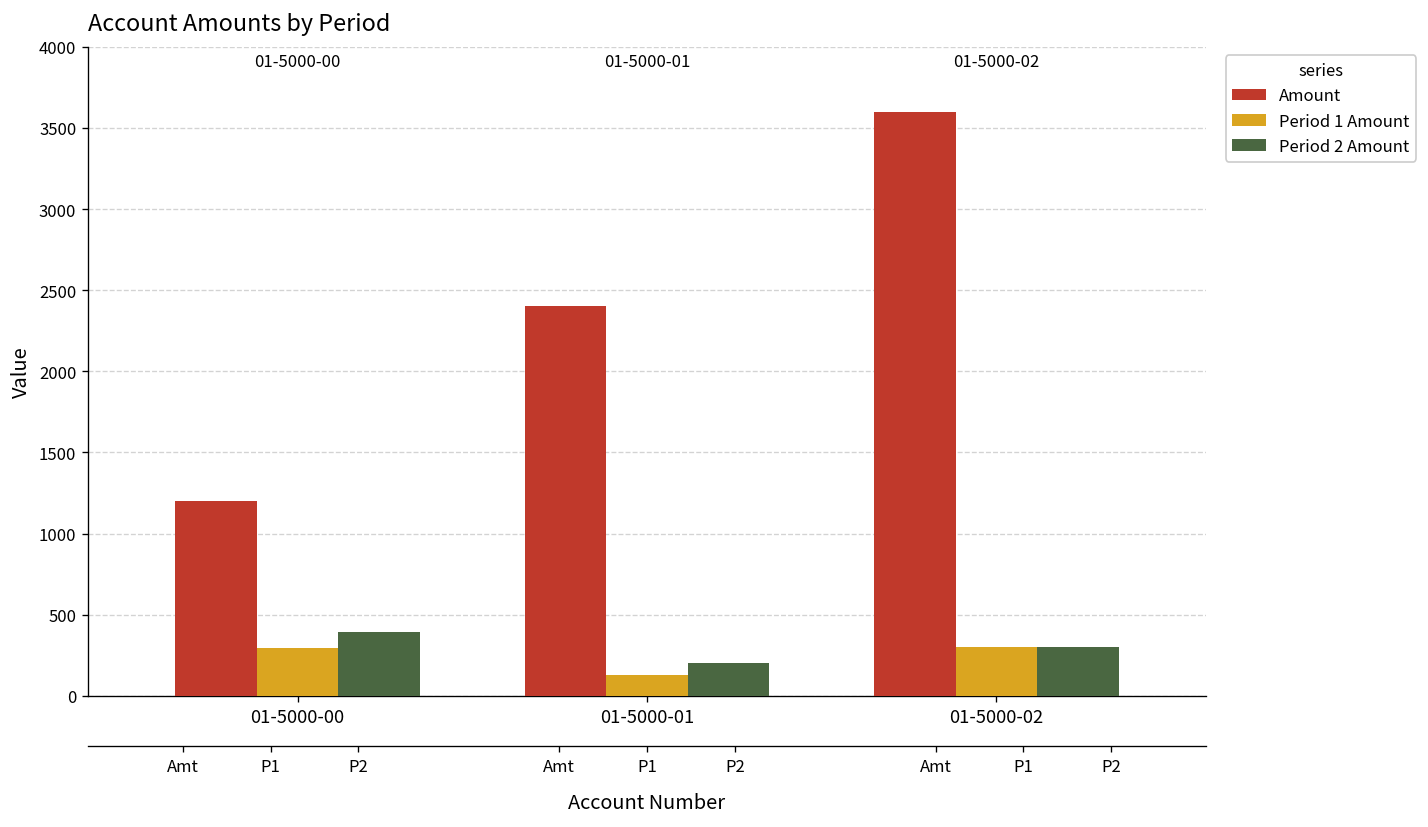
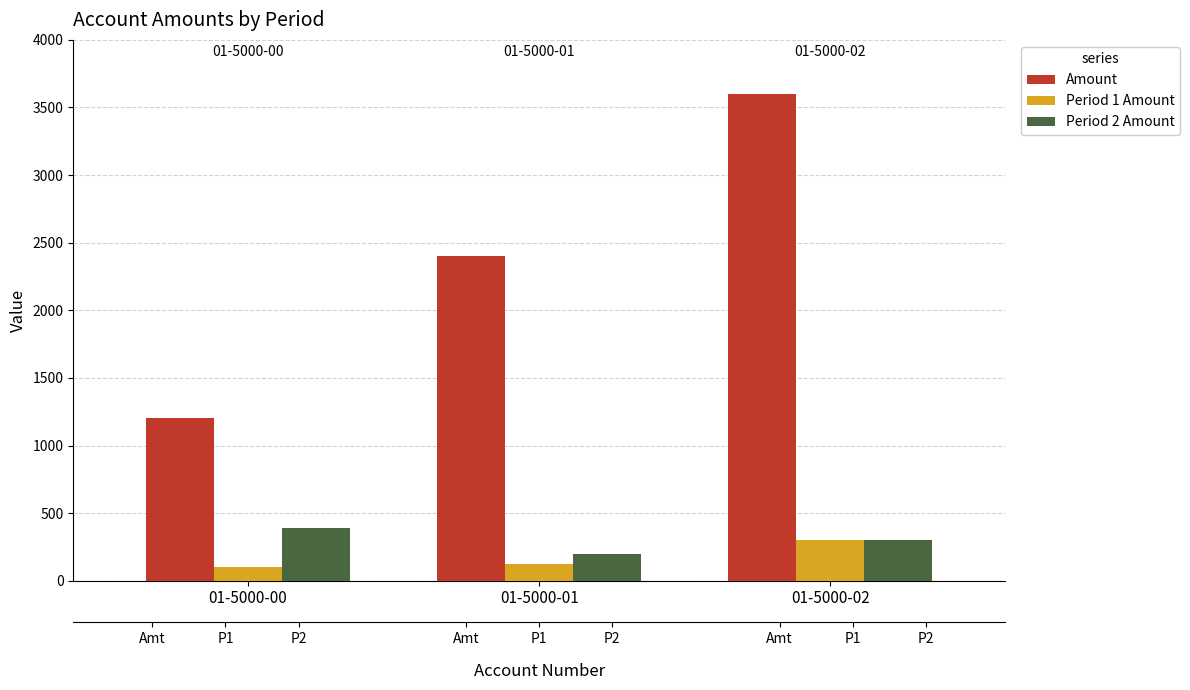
  {
    "Period 1 Amount": {
-     "01-5000-00": 300,
+     "01-5000-00": 100,
      "01-5000-01": 130,
      "01-5000-02": 300
    }
  }
